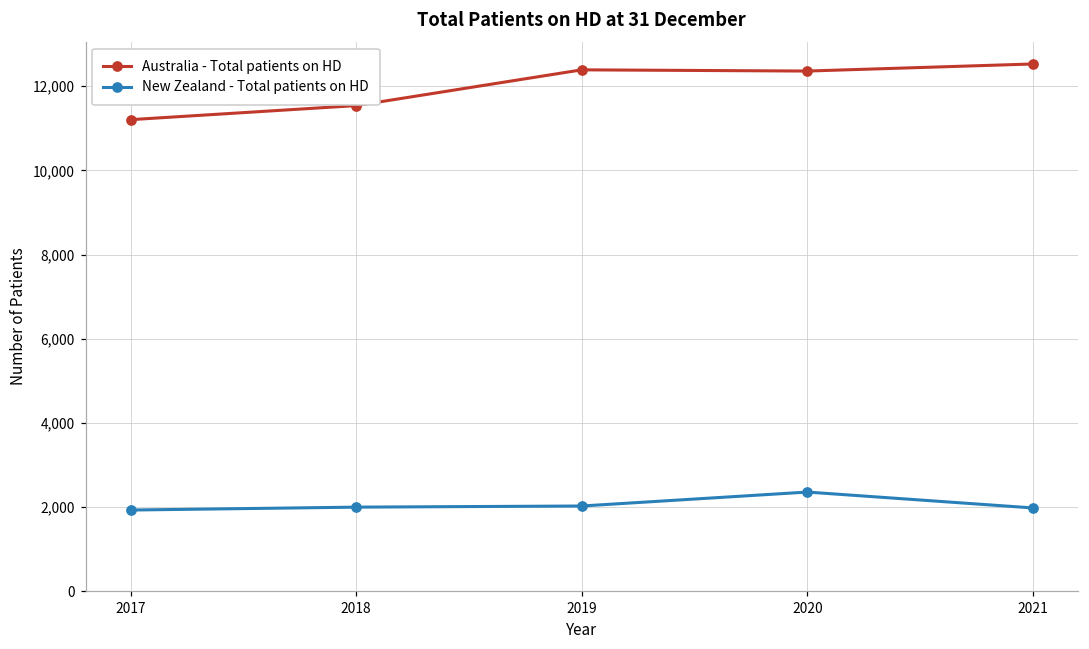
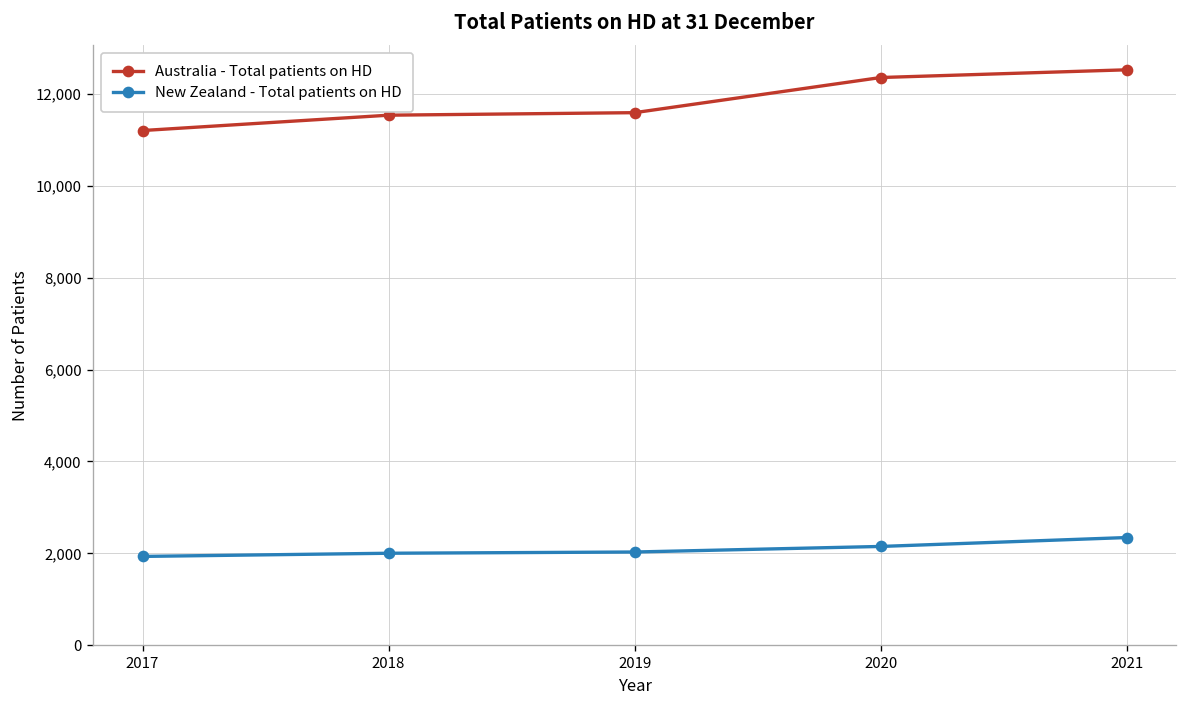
  {
    "Australia - Total patients on HD": {
      "2017": "11,200",
-     "2019": "12,400",
+     "2019": "11,600",
      "2020": "12,400",
      "2021": "12,500"
    },
    "New Zealand - Total patients on HD": {
      "2017": "1,900",
      "2018": "2,000",
      "2019": "2,000",
-     "2020": "2,400",
-     "2021": "2,000"
+     "2020": "2,200",
+     "2021": "2,300"
    }
  }
